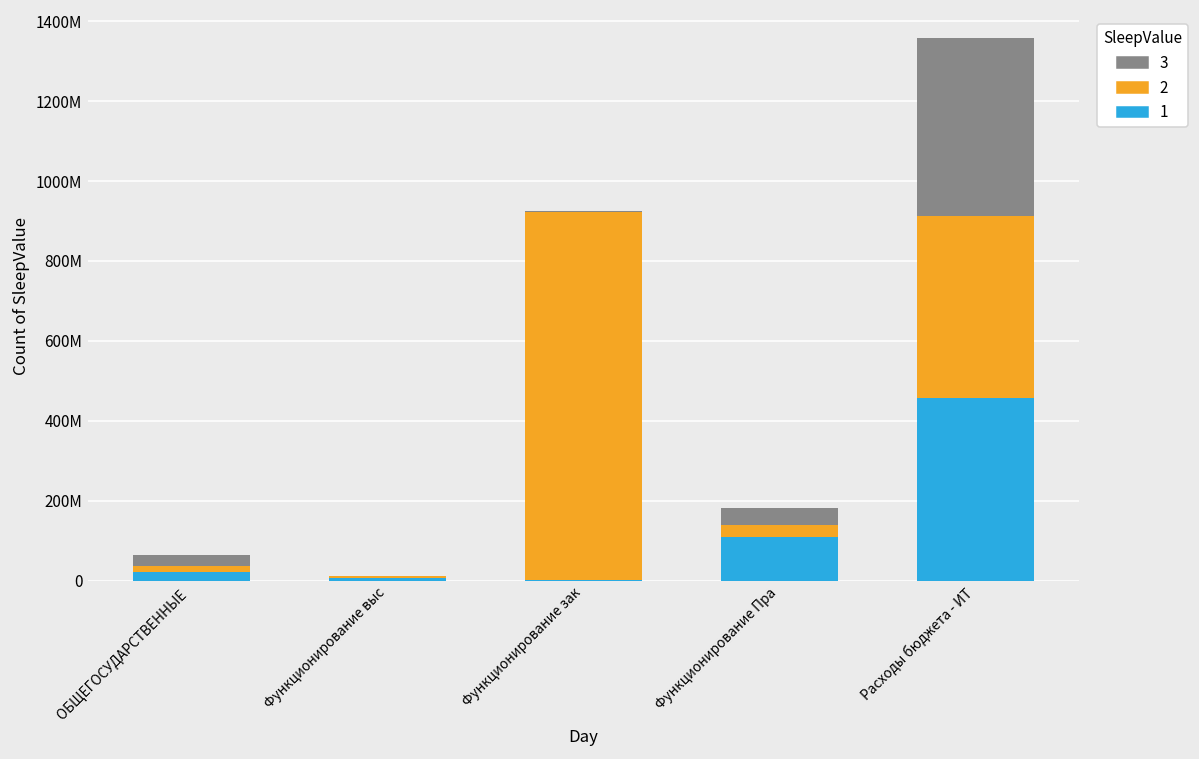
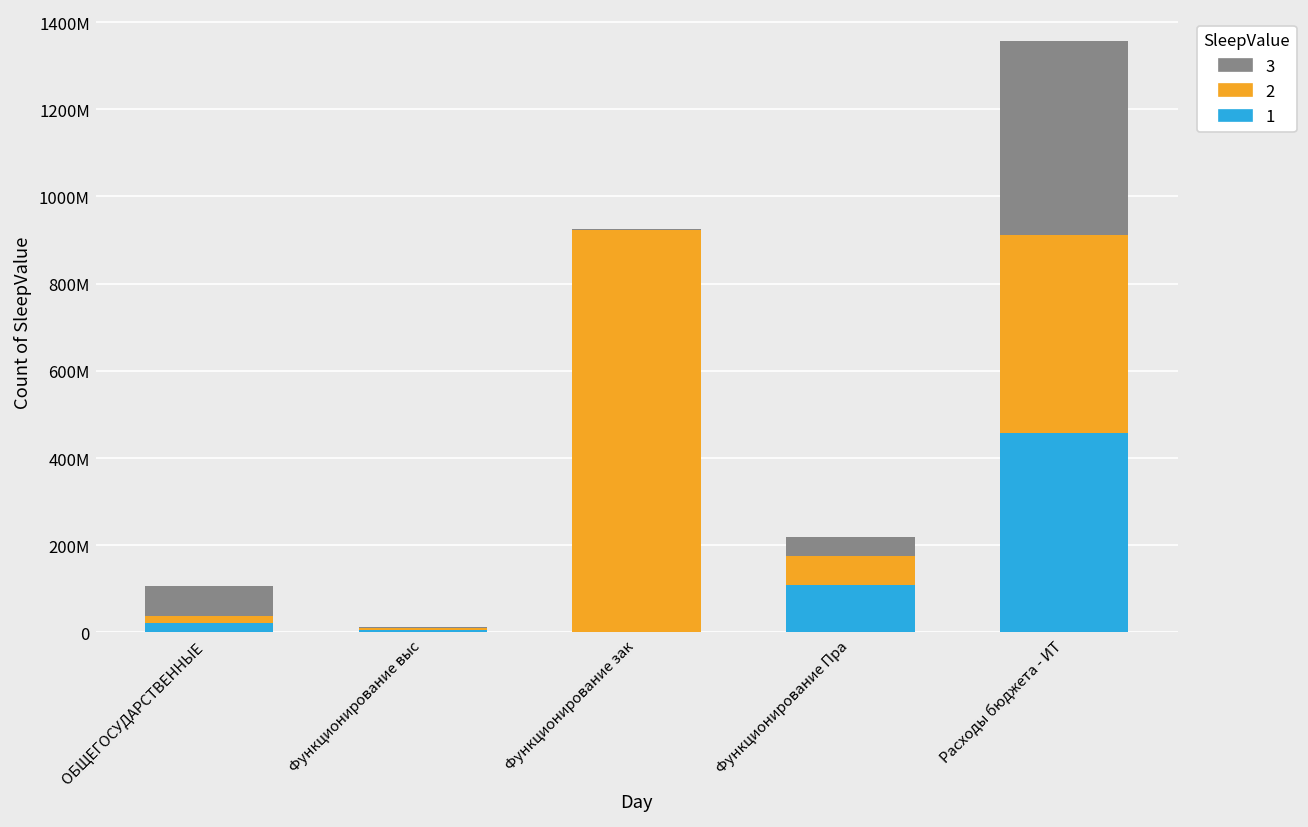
  {
    "1": {
      "ОБЩЕГОСУДАРСТВЕННЫЕ": 20000000,
      "Функционирование Пра": 110000000,
      "Расходы бюджета - ИТ": 460000000
    },
    "2": {
      "ОБЩЕГОСУДАРСТВЕННЫЕ": 20000000,
      "Функционирование зак": 920000000,
-     "Функционирование Пра": 30000000,
+     "Функционирование Пра": 70000000,
      "Расходы бюджета - ИТ": 450000000
    },
    "3": {
-     "ОБЩЕГОСУДАРСТВЕННЫЕ": 30000000,
+     "ОБЩЕГОСУДАРСТВЕННЫЕ": 70000000,
      "Функционирование Пра": 40000000,
      "Расходы бюджета - ИТ": 450000000
    }
  }
